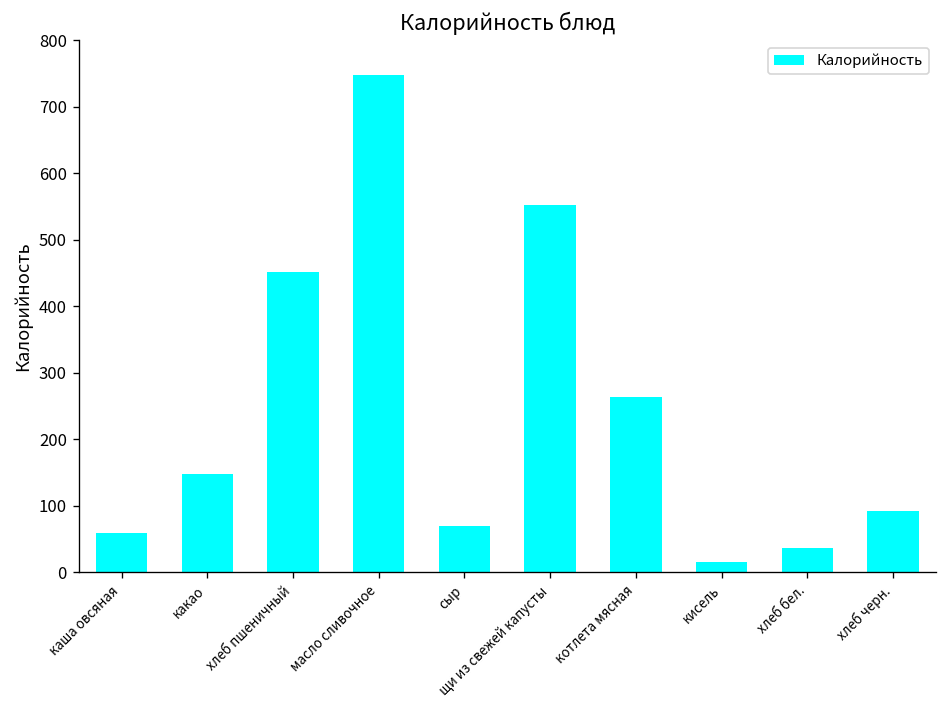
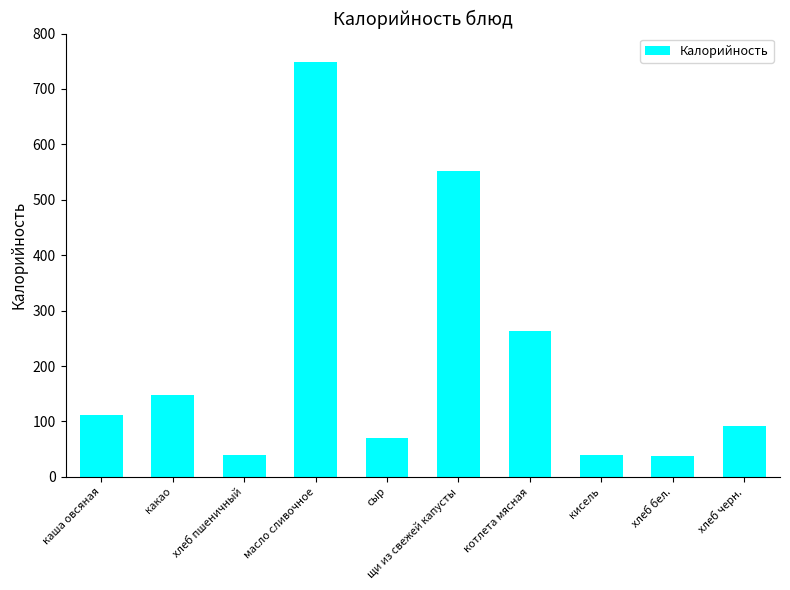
  {
-   "каша овсяная": 60,
+   "каша овсяная": 110,
    "какао": 150,
-   "хлеб пшеничный": 450,
+   "хлеб пшеничный": 40,
    "масло сливочное": 750,
    "сыр": 70,
    "щи из свежей капусты": 550,
    "котлета мясная": 260,
-   "кисель": 20,
+   "кисель": 40,
    "хлеб бел.": 40,
    "хлеб черн.": 90
  }
